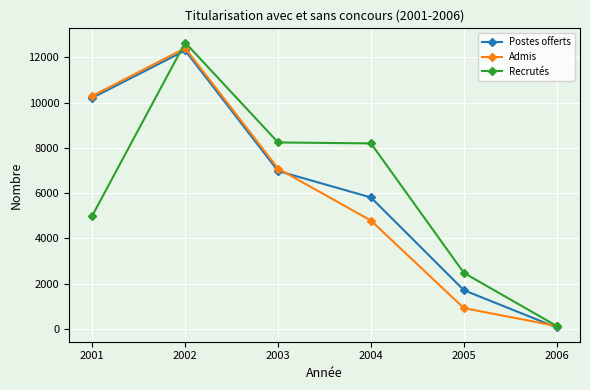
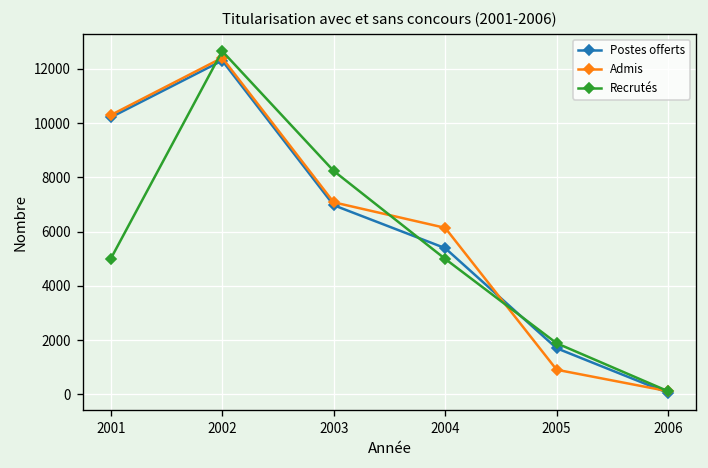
  {
    "Postes offerts": {
-     "2004": 5800,
+     "2004": 5400,
      "2005": 1700
    },
    "Admis": {
-     "2004": 4800,
+     "2004": 6100,
      "2005": 900
    },
    "Recrutés": {
      "2001": 5000,
      "2002": 12700,
      "2003": 8200,
-     "2004": 8200,
-     "2005": 2500
+     "2004": 5000,
+     "2005": 1900
    }
  }
